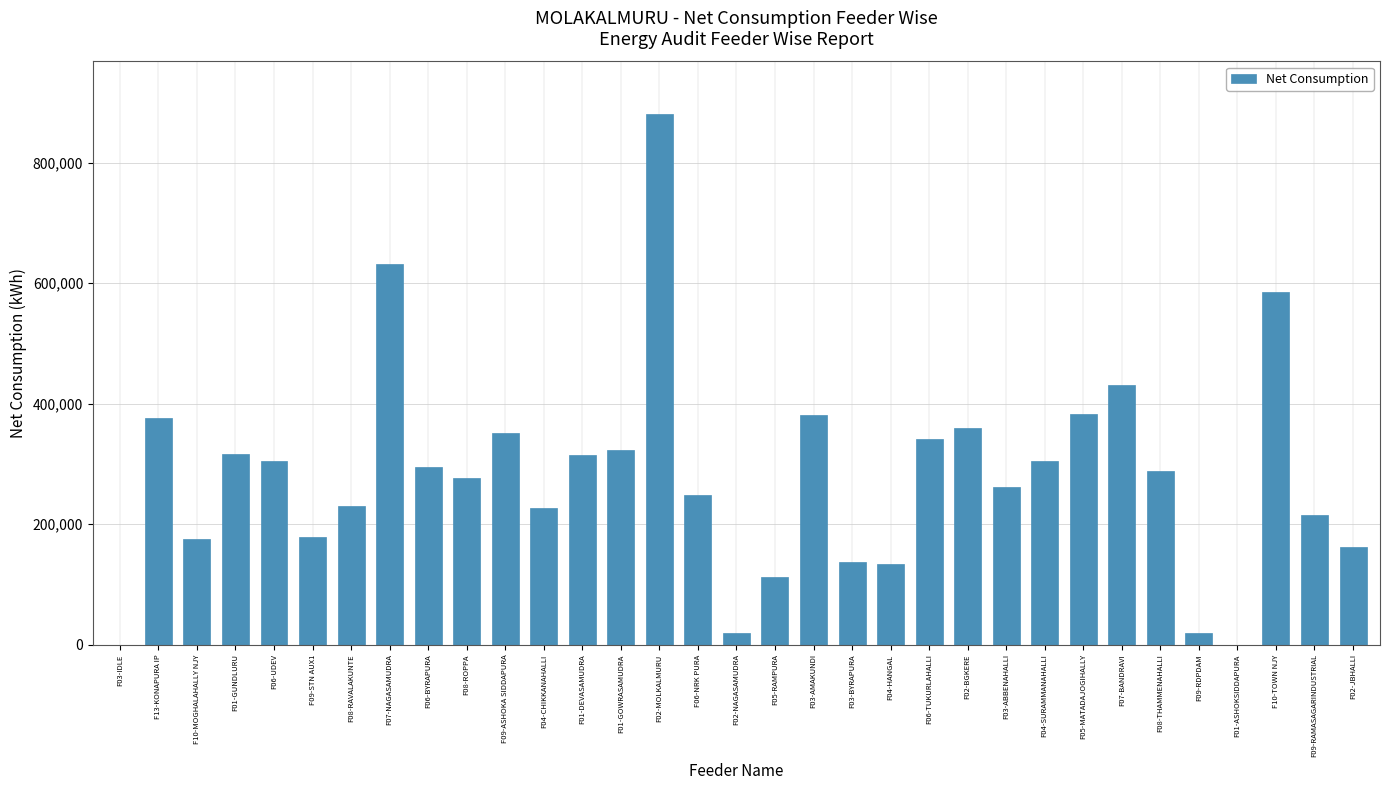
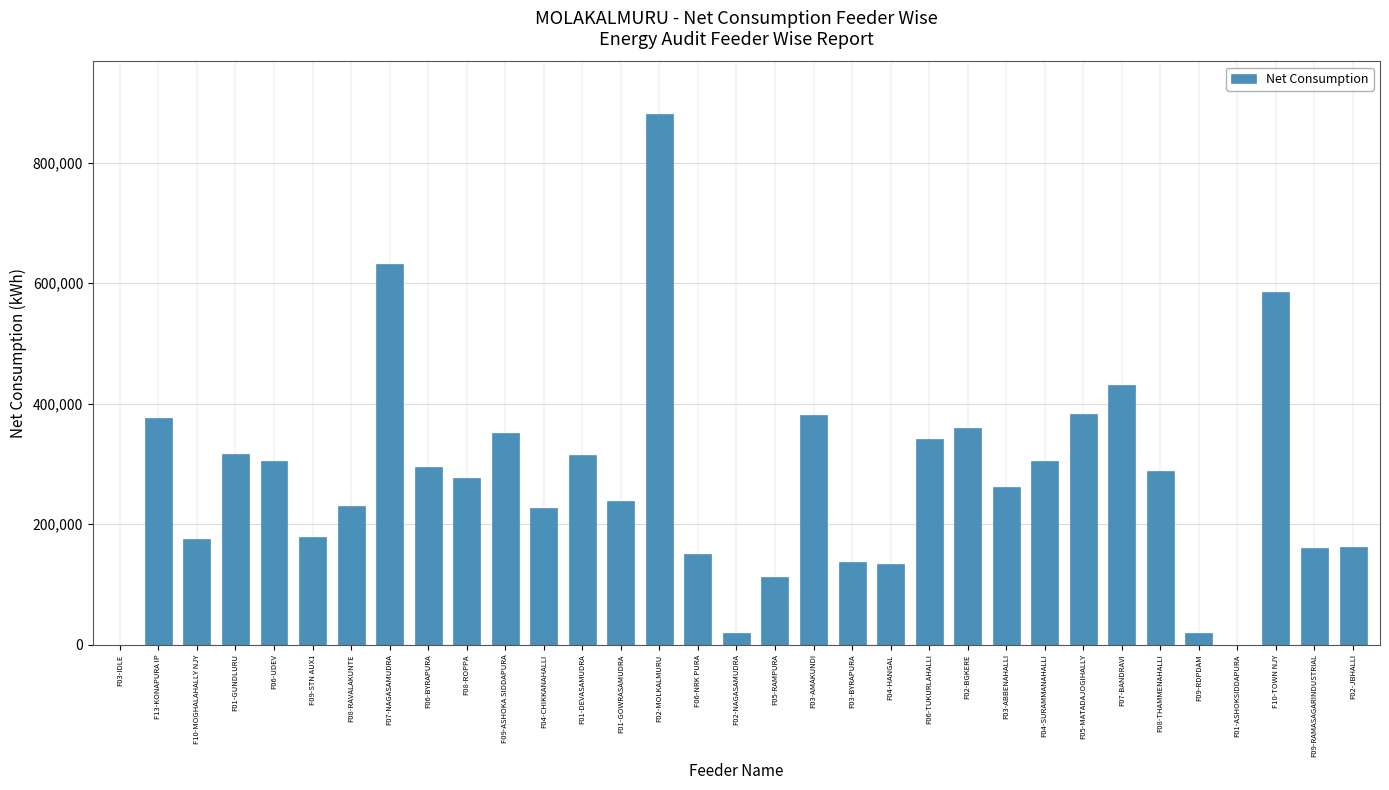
  {
    "F03-IDLE": "0",
    "F13-KONAPURA IP": "380,000",
    "F10-MOGHALAHALLY NJY": "180,000",
    "F01-GUNDLURU": "320,000",
    "F06-UDEV": "300,000",
    "F09-STN AUX1": "180,000",
    "F08-RAVALAKUNTE": "230,000",
    "F07-NAGASAMUDRA": "630,000",
    "F06-BYRAPURA": "300,000",
    "F08-ROPPA": "280,000",
    "F09-ASHOKA SIDDAPURA": "350,000",
    "F04-CHIKKANAHALLI": "230,000",
    "F01-DEVASAMUDRA": "310,000",
-   "F01-GOWRASAMUDRA": "320,000",
+   "F01-GOWRASAMUDRA": "240,000",
    "F02-MOLKALMURU": "880,000",
-   "F06-NRK PURA": "250,000",
+   "F06-NRK PURA": "150,000",
    "F02-NAGASAMUDRA": "20,000",
    "F05-RAMPURA": "110,000",
    "F03-AMAKUNDI": "380,000",
    "F03-BYRAPURA": "140,000",
    "F04-HANGAL": "130,000",
    "F06-TUKURLAHALLI": "340,000",
    "F02-BGKERE": "360,000",
    "F03-ABBENAHALLI": "260,000",
    "F04-SURAMMANAHALLI": "310,000",
    "F05-MATADAJOGIHALLY": "380,000",
    "F07-BANDRAVI": "430,000",
    "F08-THAMMENAHALLI": "290,000",
    "F09-RDPDAM": "20,000",
    "F01-ASHOKSIDDAPURA": "0",
    "F10-TOWN NJY": "590,000",
-   "F09-RAMASAGARINDUSTRIAL": "210,000",
+   "F09-RAMASAGARINDUSTRIAL": "160,000",
    "F02-JBHALLI": "160,000"
  }
